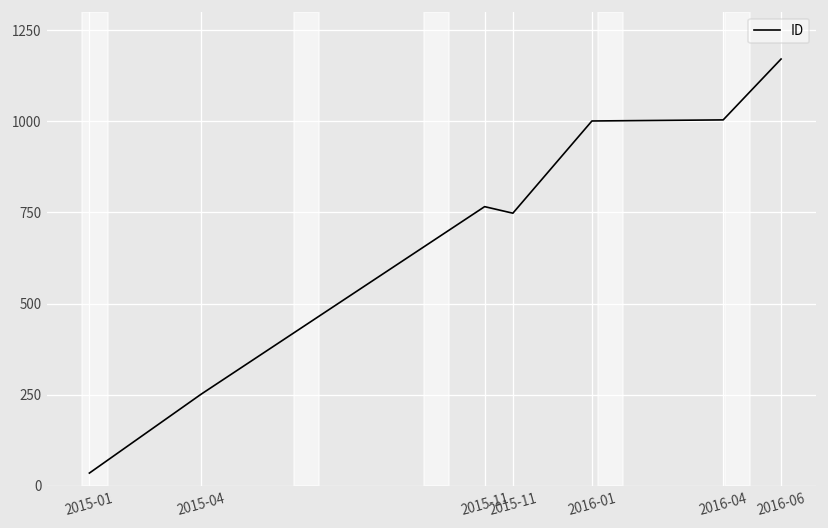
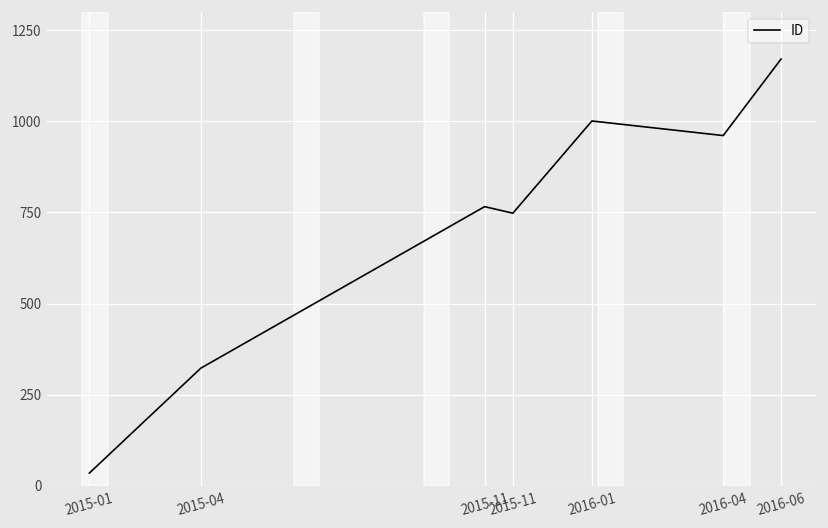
  {
    "2015-01": 40,
-   "2015-04": 250,
+   "2015-04": 320,
    "2016-01": 1000,
-   "2016-04": 1000,
+   "2016-04": 960,
    "2016-06": 1170
  }
